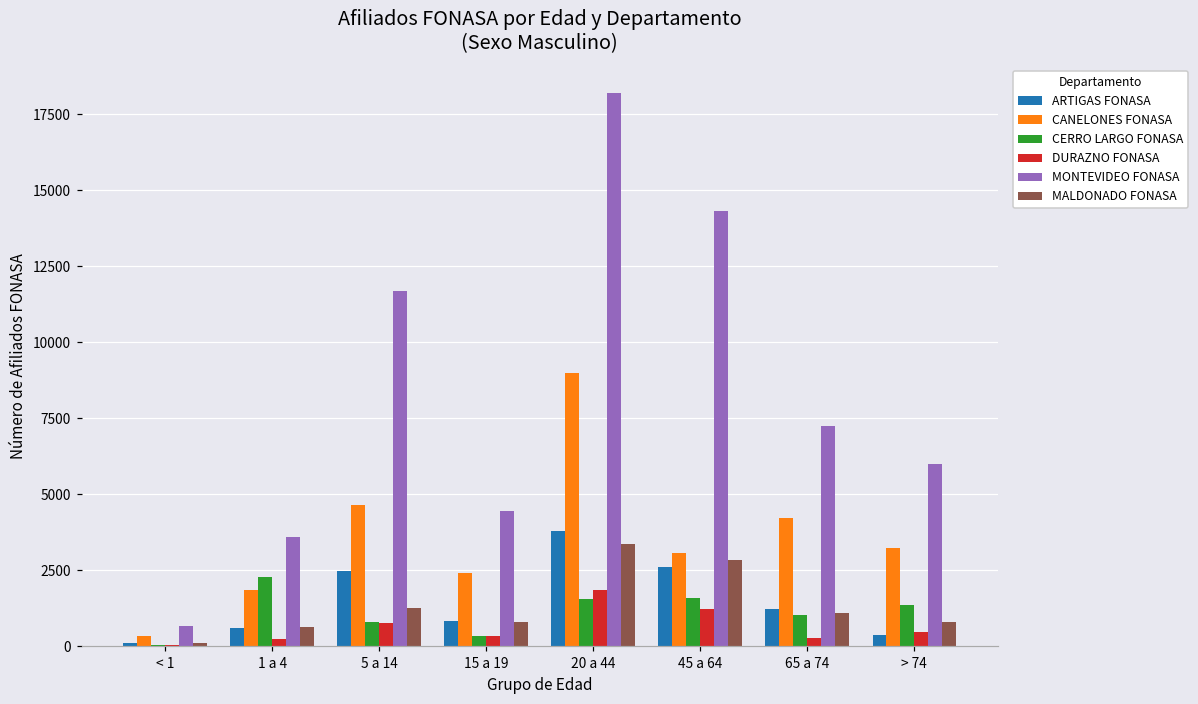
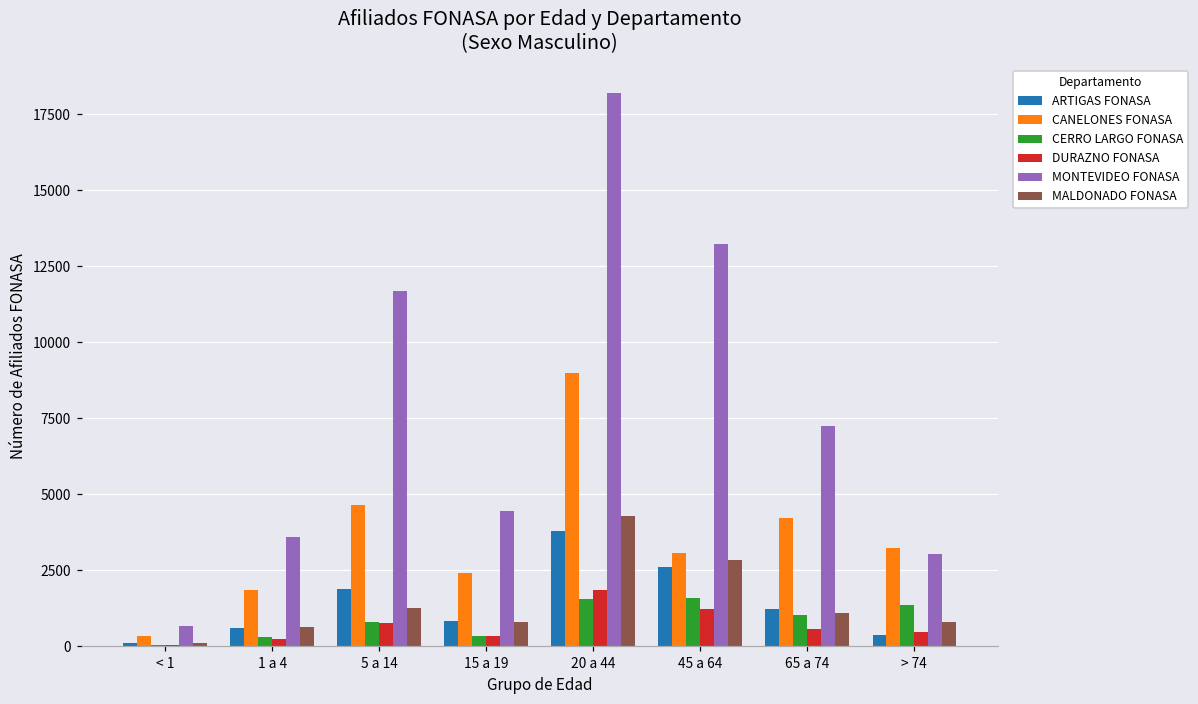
  {
    "ARTIGAS FONASA": {
      "< 1": 100,
      "1 a 4": 600,
-     "5 a 14": 2500,
+     "5 a 14": 1900,
      "15 a 19": 800,
      "20 a 44": 3800,
      "45 a 64": 2600,
      "65 a 74": 1200,
      "> 74": 400
    },
    "CANELONES FONASA": {
      "< 1": 400,
      "1 a 4": 1900,
      "5 a 14": 4600,
      "15 a 19": 2400,
      "20 a 44": 9000,
      "45 a 64": 3100,
      "65 a 74": 4200,
      "> 74": 3200
    },
    "CERRO LARGO FONASA": {
-     "1 a 4": 2300,
+     "1 a 4": 300,
      "5 a 14": 800,
      "15 a 19": 300,
      "20 a 44": 1500,
      "45 a 64": 1600,
      "65 a 74": 1000,
      "> 74": 1400
    },
    "DURAZNO FONASA": {
      "1 a 4": 200,
      "5 a 14": 800,
      "15 a 19": 300,
      "20 a 44": 1900,
      "45 a 64": 1200,
-     "65 a 74": 300,
+     "65 a 74": 600,
      "> 74": 500
    },
    "MONTEVIDEO FONASA": {
      "< 1": 700,
      "1 a 4": 3600,
      "5 a 14": 11700,
      "15 a 19": 4500,
      "20 a 44": 18200,
-     "45 a 64": 14300,
+     "45 a 64": 13200,
      "65 a 74": 7300,
-     "> 74": 6000
+     "> 74": 3000
    },
    "MALDONADO FONASA": {
      "< 1": 100,
      "1 a 4": 600,
      "5 a 14": 1300,
      "15 a 19": 800,
-     "20 a 44": 3400,
+     "20 a 44": 4300,
      "45 a 64": 2800,
      "65 a 74": 1100,
      "> 74": 800
    }
  }
